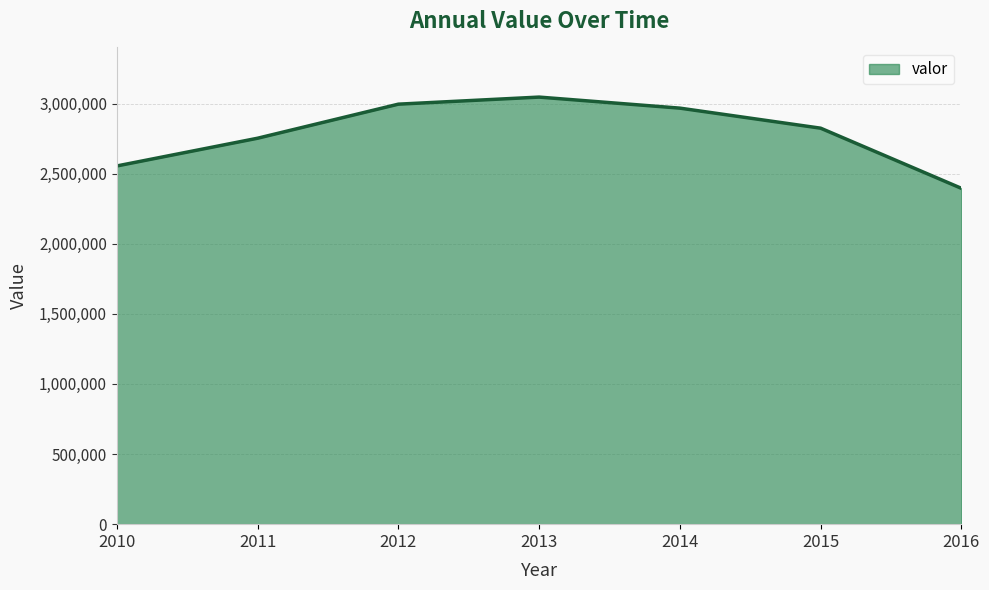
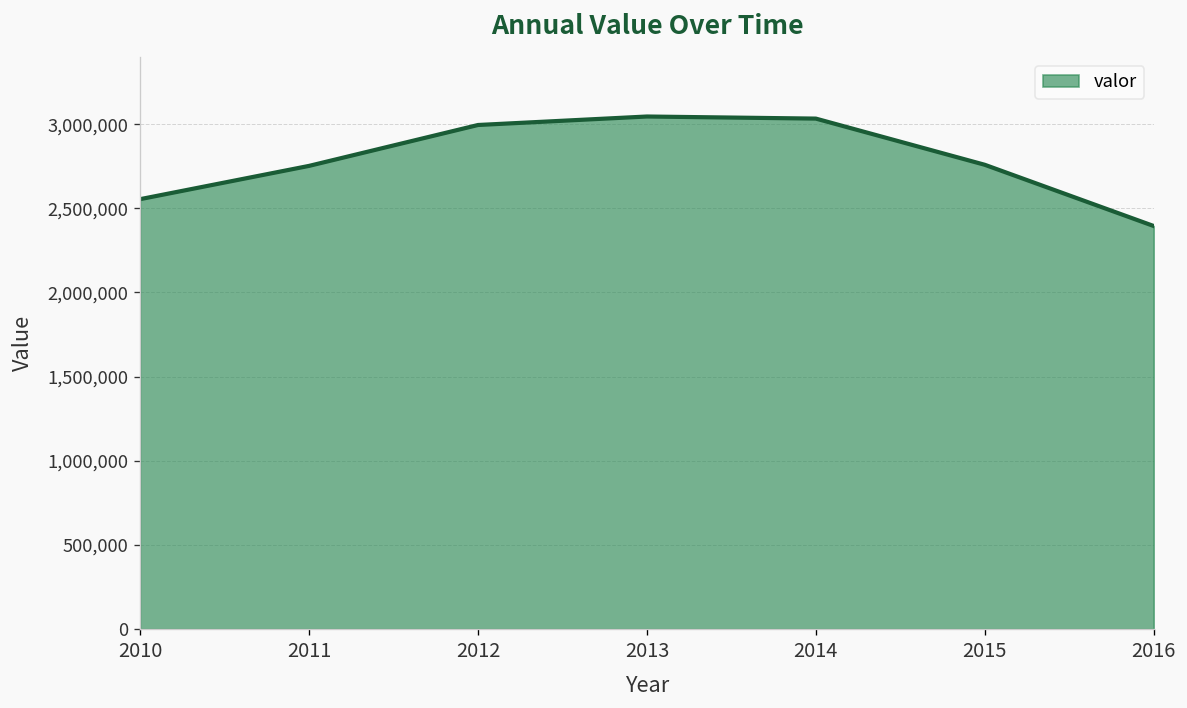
  {
    "2010": "2,550,000",
    "2011": "2,750,000",
    "2012": "3,000,000",
    "2013": "3,050,000",
-   "2014": "2,970,000",
-   "2015": "2,820,000",
+   "2014": "3,030,000",
+   "2015": "2,760,000",
    "2016": "2,400,000"
  }
